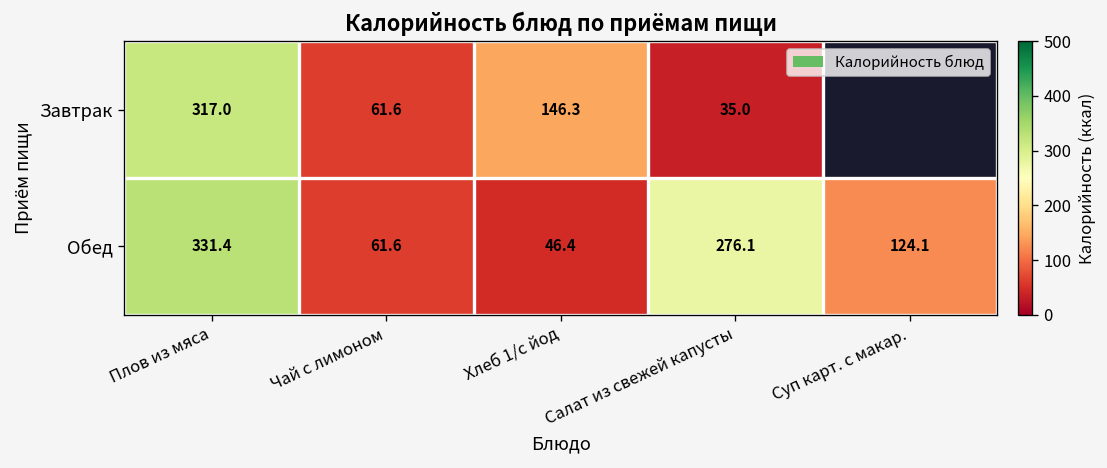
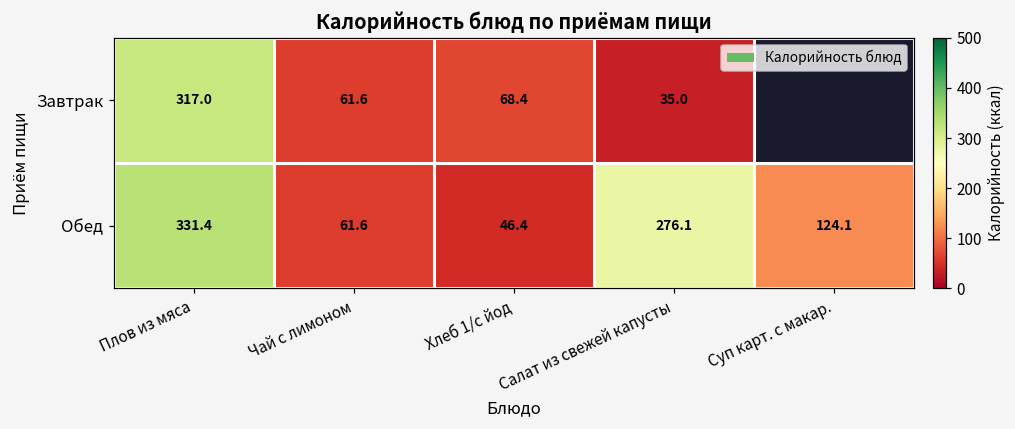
  {
    "Завтрак": {
      "Плов из мяса": 317.0,
      "Чай с лимоном": 61.6,
-     "Хлеб 1/с йод": 146.3,
+     "Хлеб 1/с йод": 68.4,
      "Салат из свежей капусты": 35.0
    },
    "Обед": {
      "Плов из мяса": 331.4,
      "Чай с лимоном": 61.6,
      "Хлеб 1/с йод": 46.4,
      "Салат из свежей капусты": 276.1,
      "Суп карт. с макар.": 124.1
    }
  }
